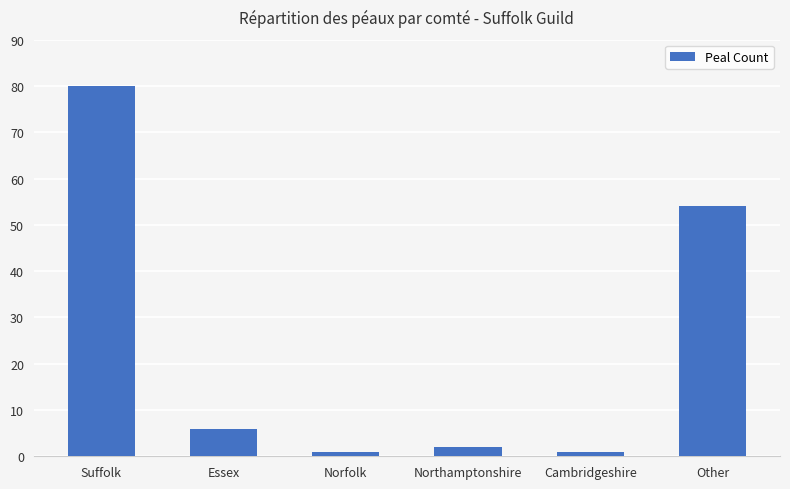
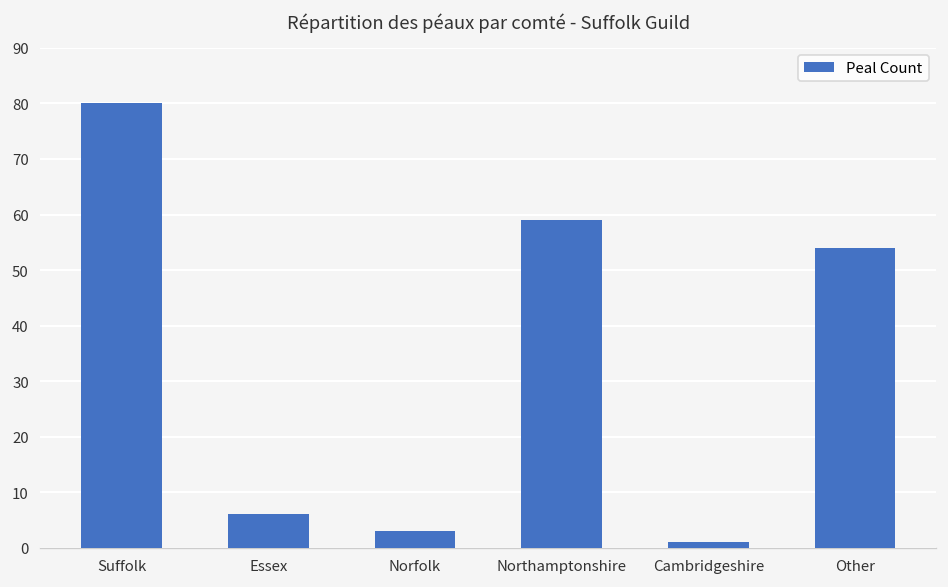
  {
    "Suffolk": 80,
    "Essex": 6,
-   "Norfolk": 1,
-   "Northamptonshire": 2,
+   "Norfolk": 3,
+   "Northamptonshire": 59,
    "Cambridgeshire": 1,
    "Other": 54
  }
